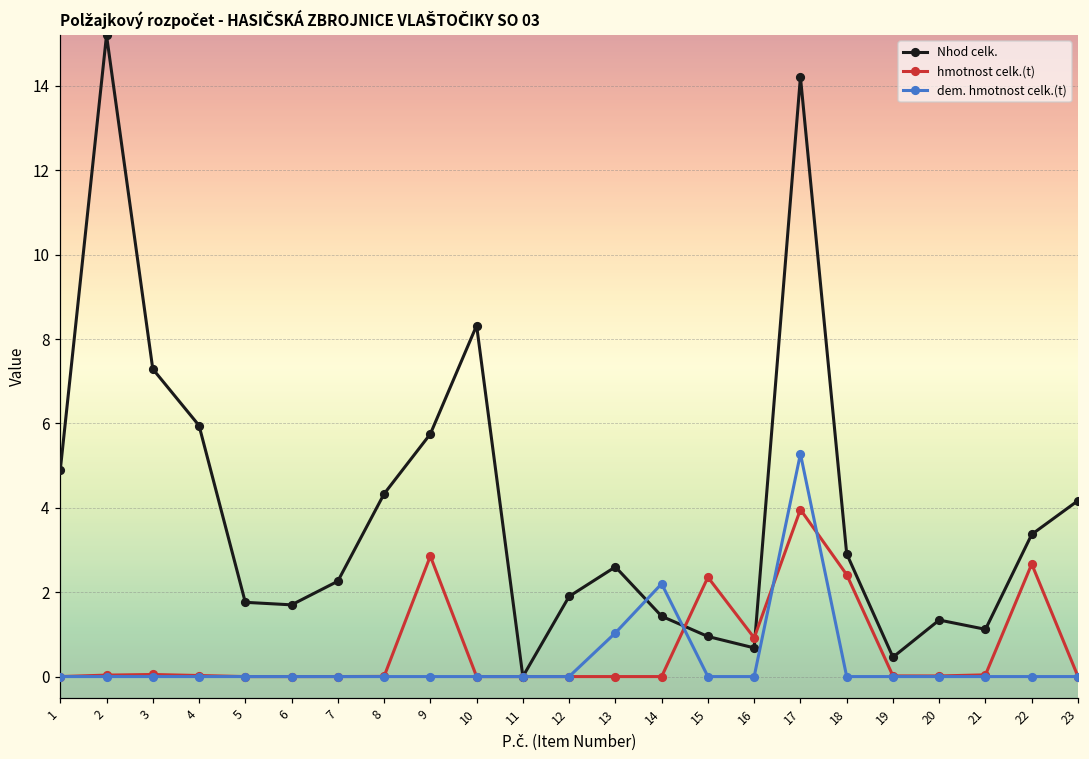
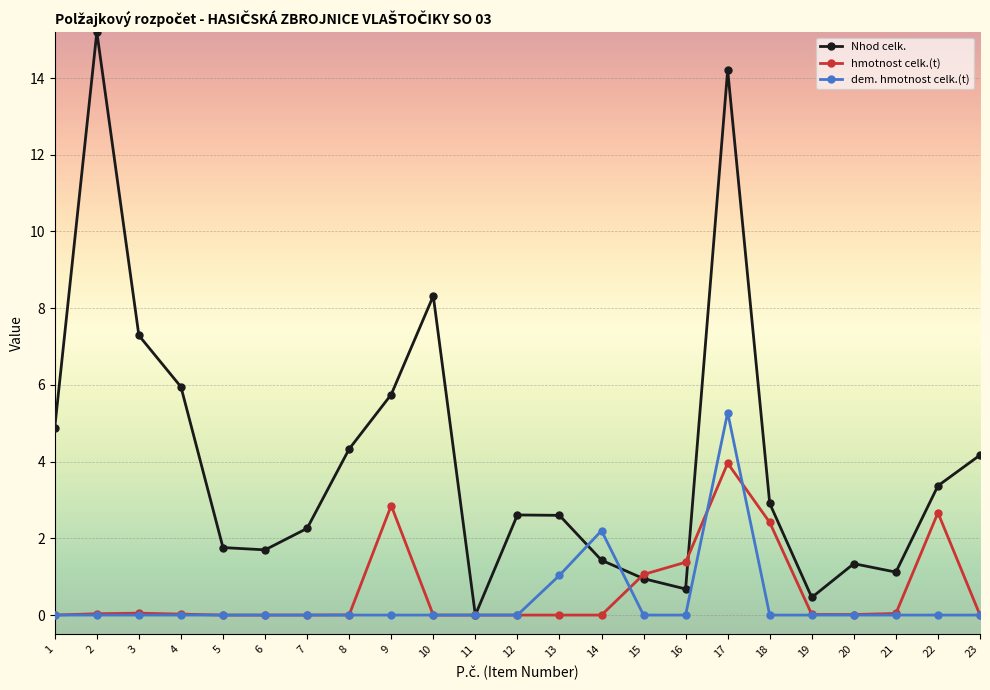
  {
    "Nhod celk.": {
      "1": 4.9,
      "2": 15.2,
      "3": 7.3,
      "4": 6.0,
      "5": 1.8,
      "6": 1.7,
      "7": 2.3,
      "8": 4.3,
      "9": 5.8,
      "10": 8.3,
-     "12": 1.9,
+     "12": 2.6,
      "13": 2.6,
      "14": 1.4,
      "15": 1.0,
      "16": 0.7,
      "17": 14.2,
      "18": 2.9,
      "19": 0.5,
      "20": 1.3,
      "21": 1.1,
      "22": 3.4,
      "23": 4.2
    },
    "hmotnost celk.(t)": {
      "9": 2.9,
      "13": 0.0,
      "14": 0.0,
-     "15": 2.4,
-     "16": 0.9,
+     "15": 1.1,
+     "16": 1.4,
      "17": 4.0,
      "18": 2.4,
      "22": 2.7
    },
    "dem. hmotnost celk.(t)": {
      "9": 0.0,
      "13": 1.0,
      "14": 2.2,
      "15": 0.0,
      "16": 0.0,
      "17": 5.3,
      "18": 0.0,
      "22": 0.0
    }
  }
